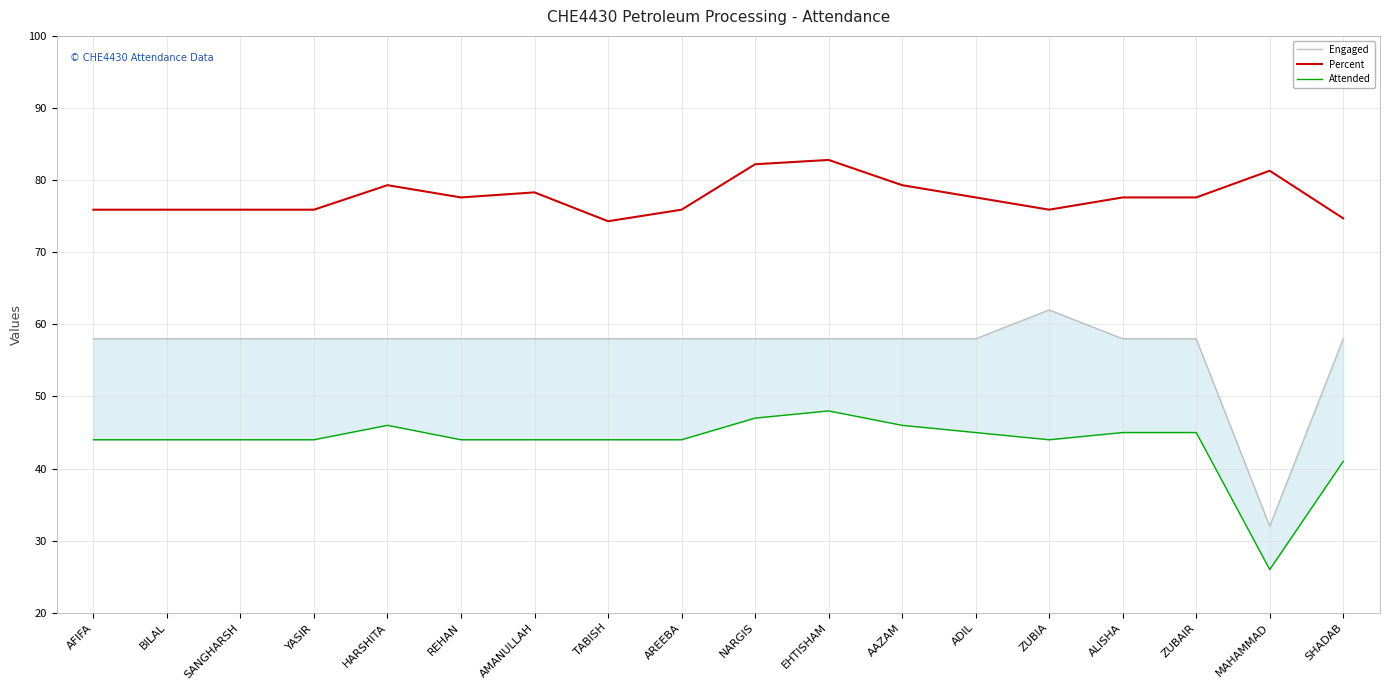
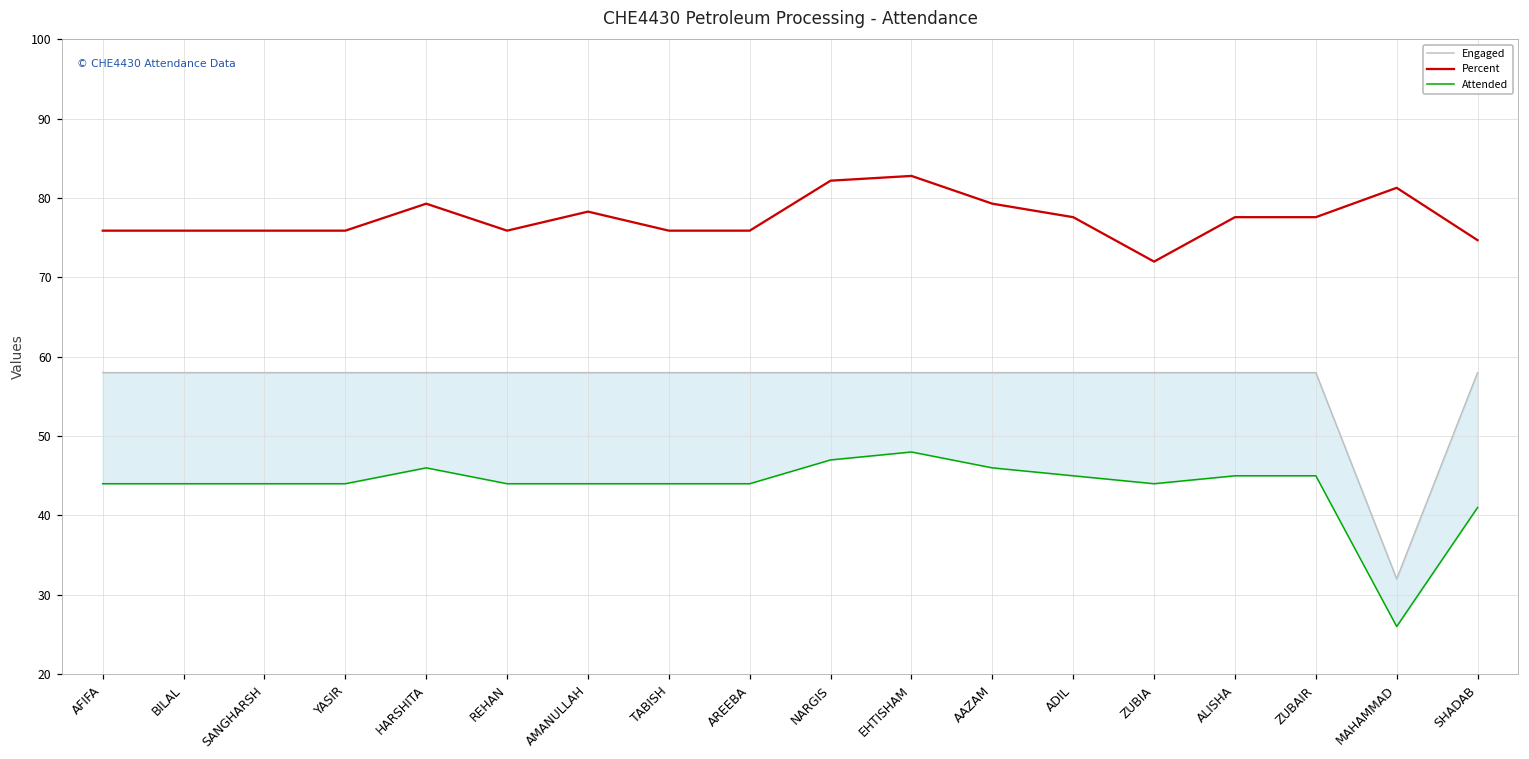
  {
    "Engaged": {
      "AFIFA": 58,
      "BILAL": 58,
      "SANGHARSH": 58,
      "YASIR": 58,
      "HARSHITA": 58,
      "REHAN": 58,
      "AMANULLAH": 58,
      "TABISH": 58,
      "AREEBA": 58,
      "NARGIS": 58,
      "EHTISHAM": 58,
      "AAZAM": 58,
      "ADIL": 58,
-     "ZUBIA": 62,
+     "ZUBIA": 58,
      "ALISHA": 58,
      "ZUBAIR": 58,
      "MAHAMMAD": 32,
      "SHADAB": 58
    },
    "Percent": {
      "AFIFA": 76,
      "BILAL": 76,
      "SANGHARSH": 76,
      "YASIR": 76,
      "HARSHITA": 79,
-     "REHAN": 78,
+     "REHAN": 76,
      "AMANULLAH": 78,
-     "TABISH": 74,
+     "TABISH": 76,
      "AREEBA": 76,
      "NARGIS": 82,
      "EHTISHAM": 83,
      "AAZAM": 79,
      "ADIL": 78,
-     "ZUBIA": 76,
+     "ZUBIA": 72,
      "ALISHA": 78,
      "ZUBAIR": 78,
      "MAHAMMAD": 81,
      "SHADAB": 75
    },
    "Attended": {
      "AFIFA": 44,
      "BILAL": 44,
      "SANGHARSH": 44,
      "YASIR": 44,
      "HARSHITA": 46,
      "REHAN": 44,
      "AMANULLAH": 44,
      "TABISH": 44,
      "AREEBA": 44,
      "NARGIS": 47,
      "EHTISHAM": 48,
      "AAZAM": 46,
      "ADIL": 45,
      "ZUBIA": 44,
      "ALISHA": 45,
      "ZUBAIR": 45,
      "MAHAMMAD": 26,
      "SHADAB": 41
    }
  }
